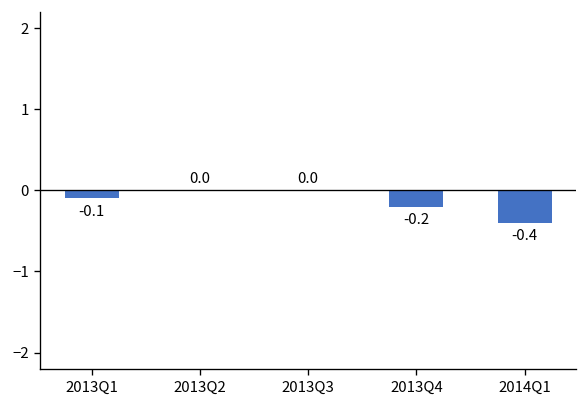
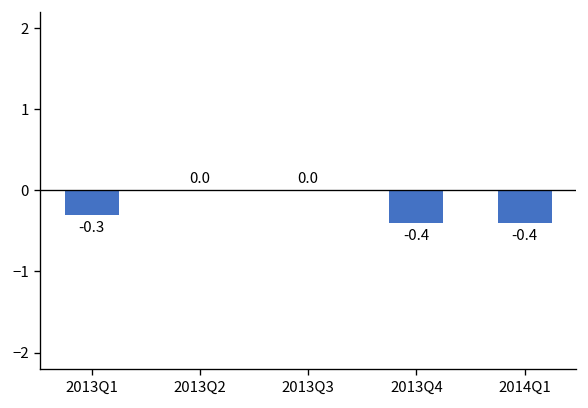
  {
-   "2013Q1": -0.1,
+   "2013Q1": -0.3,
    "2013Q2": 0.0,
    "2013Q3": 0.0,
-   "2013Q4": -0.2,
+   "2013Q4": -0.4,
    "2014Q1": -0.4
  }
